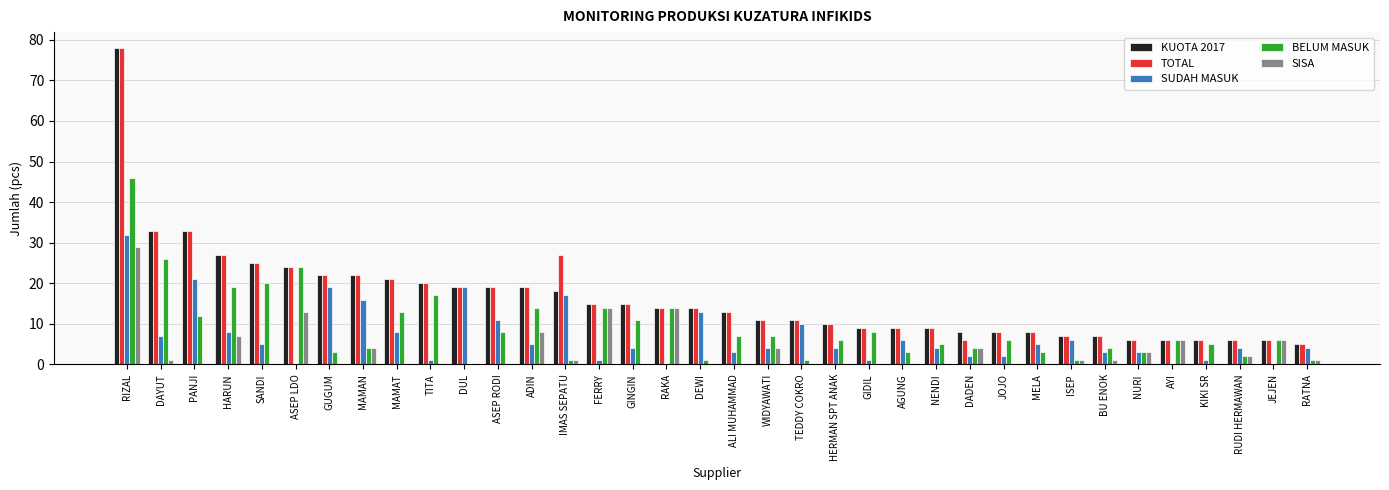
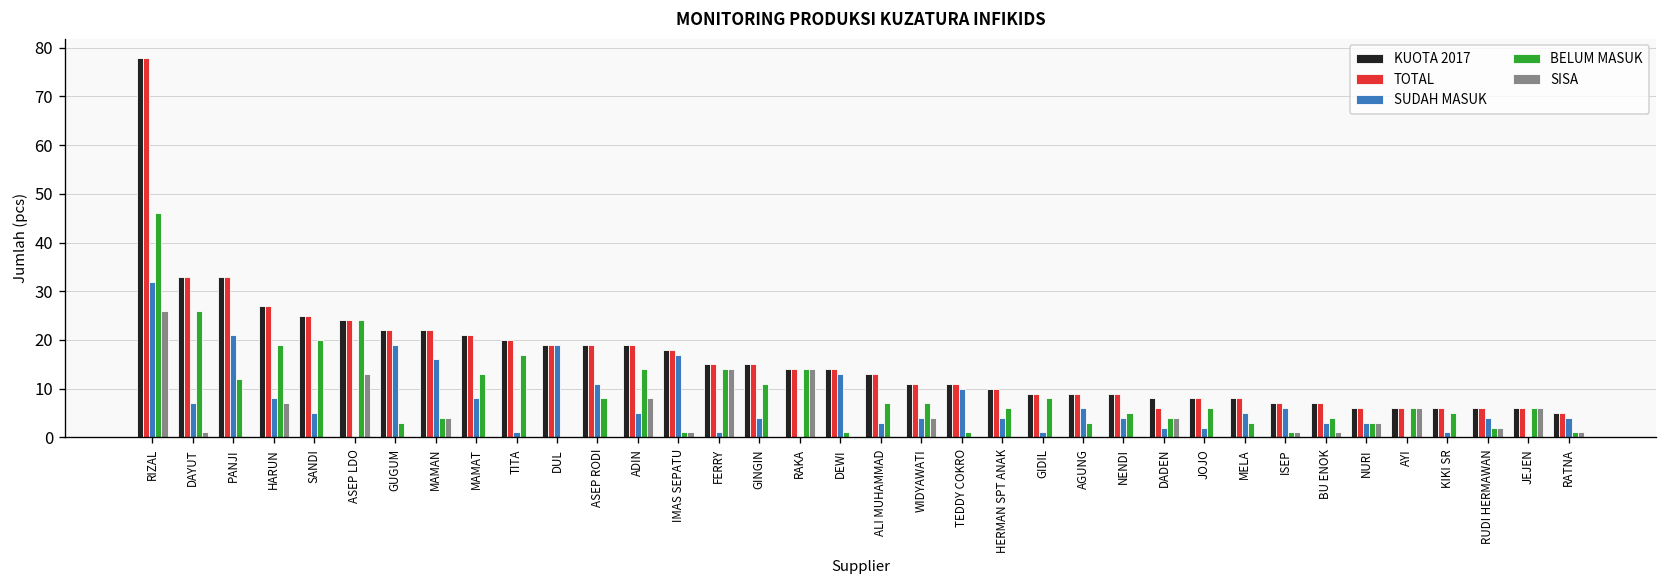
  {
    "KUOTA 2017": {
      "RIZAL": 78,
      "DAYUT": 33,
      "PANJI": 33,
      "HARUN": 27,
      "SANDI": 25,
      "ASEP LDO": 24,
      "GUGUM": 22,
      "MAMAN": 22,
      "MAMAT": 21,
      "TITA": 20,
      "DUL": 19,
      "ASEP RODI": 19,
      "ADIN": 19,
      "IMAS SEPATU": 18,
      "FERRY": 15,
      "GINGIN": 15,
      "RAKA": 14,
      "DEWI": 14,
      "ALI MUHAMMAD": 13,
      "WIDYAWATI": 11,
      "TEDDY COKRO": 11,
      "HERMAN SPT ANAK": 10,
      "GIDIL": 9,
      "AGUNG": 9,
      "NENDI": 9,
      "DADEN": 8,
      "JOJO": 8,
      "MELA": 8,
      "ISEP": 7,
      "BU ENOK": 7,
      "NURI": 6,
      "AYI": 6,
      "KIKI SR": 6,
      "RUDI HERMAWAN": 6,
      "JEJEN": 6,
      "RATNA": 5
    },
    "TOTAL": {
      "RIZAL": 78,
      "DAYUT": 33,
      "PANJI": 33,
      "HARUN": 27,
      "SANDI": 25,
      "ASEP LDO": 24,
      "GUGUM": 22,
      "MAMAN": 22,
      "MAMAT": 21,
      "TITA": 20,
      "DUL": 19,
      "ASEP RODI": 19,
      "ADIN": 19,
-     "IMAS SEPATU": 27,
+     "IMAS SEPATU": 18,
      "FERRY": 15,
      "GINGIN": 15,
      "RAKA": 14,
      "DEWI": 14,
      "ALI MUHAMMAD": 13,
      "WIDYAWATI": 11,
      "TEDDY COKRO": 11,
      "HERMAN SPT ANAK": 10,
      "GIDIL": 9,
      "AGUNG": 9,
      "NENDI": 9,
      "DADEN": 6,
      "JOJO": 8,
      "MELA": 8,
      "ISEP": 7,
      "BU ENOK": 7,
      "NURI": 6,
      "AYI": 6,
      "KIKI SR": 6,
      "RUDI HERMAWAN": 6,
      "JEJEN": 6,
      "RATNA": 5
    },
    "SUDAH MASUK": {
      "RIZAL": 32,
      "DAYUT": 7,
      "PANJI": 21,
      "HARUN": 8,
      "SANDI": 5,
      "ASEP LDO": 0,
      "GUGUM": 19,
      "MAMAN": 16,
      "MAMAT": 8,
      "TITA": 1,
      "DUL": 19,
      "ASEP RODI": 11,
      "ADIN": 5,
      "IMAS SEPATU": 17,
      "FERRY": 1,
      "GINGIN": 4,
      "RAKA": 0,
      "DEWI": 13,
      "ALI MUHAMMAD": 3,
      "WIDYAWATI": 4,
      "TEDDY COKRO": 10,
      "HERMAN SPT ANAK": 4,
      "GIDIL": 1,
      "AGUNG": 6,
      "NENDI": 4,
      "DADEN": 2,
      "JOJO": 2,
      "MELA": 5,
      "ISEP": 6,
      "BU ENOK": 3,
      "NURI": 3,
      "AYI": 0,
      "KIKI SR": 1,
      "RUDI HERMAWAN": 4,
      "JEJEN": 0,
      "RATNA": 4
    },
    "BELUM MASUK": {
      "RIZAL": 46,
      "DAYUT": 26,
      "PANJI": 12,
      "HARUN": 19,
      "SANDI": 20,
      "ASEP LDO": 24,
      "GUGUM": 3,
      "MAMAN": 4,
      "MAMAT": 13,
      "TITA": 17,
      "DUL": 0,
      "ASEP RODI": 8,
      "ADIN": 14,
      "IMAS SEPATU": 1,
      "FERRY": 14,
      "GINGIN": 11,
      "RAKA": 14,
      "DEWI": 1,
      "ALI MUHAMMAD": 7,
      "WIDYAWATI": 7,
      "TEDDY COKRO": 1,
      "HERMAN SPT ANAK": 6,
      "GIDIL": 8,
      "AGUNG": 3,
      "NENDI": 5,
      "DADEN": 4,
      "JOJO": 6,
      "MELA": 3,
      "ISEP": 1,
      "BU ENOK": 4,
      "NURI": 3,
      "AYI": 6,
      "KIKI SR": 5,
      "RUDI HERMAWAN": 2,
      "JEJEN": 6,
      "RATNA": 1
    },
    "SISA": {
-     "RIZAL": 29,
+     "RIZAL": 26,
      "DAYUT": 1,
      "PANJI": 0,
      "HARUN": 7,
      "SANDI": 0,
      "ASEP LDO": 13,
      "GUGUM": 0,
      "MAMAN": 4,
      "MAMAT": 0,
      "TITA": 0,
      "DUL": 0,
      "ASEP RODI": 0,
      "ADIN": 8,
      "IMAS SEPATU": 1,
      "FERRY": 14,
      "GINGIN": 0,
      "RAKA": 14,
      "DEWI": 0,
      "ALI MUHAMMAD": 0,
      "WIDYAWATI": 4,
      "TEDDY COKRO": 0,
      "HERMAN SPT ANAK": 0,
      "GIDIL": 0,
      "AGUNG": 0,
      "NENDI": 0,
      "DADEN": 4,
      "JOJO": 0,
      "MELA": 0,
      "ISEP": 1,
      "BU ENOK": 1,
      "NURI": 3,
      "AYI": 6,
      "KIKI SR": 0,
      "RUDI HERMAWAN": 2,
      "JEJEN": 6,
      "RATNA": 1
    }
  }
